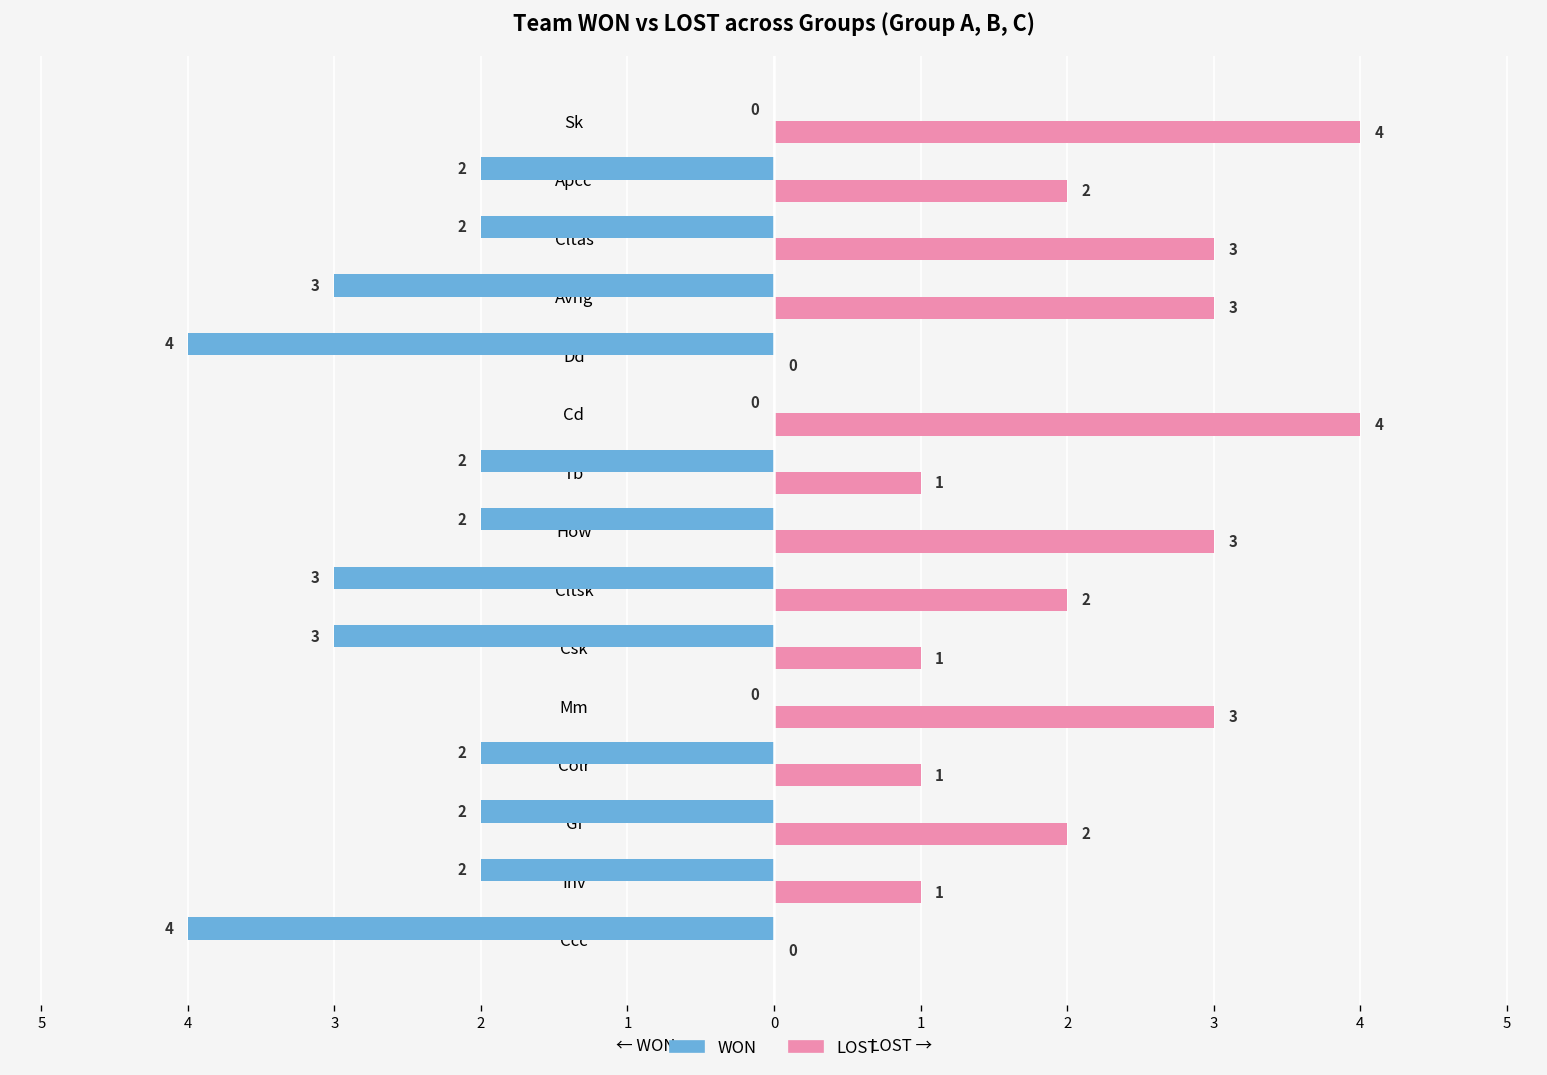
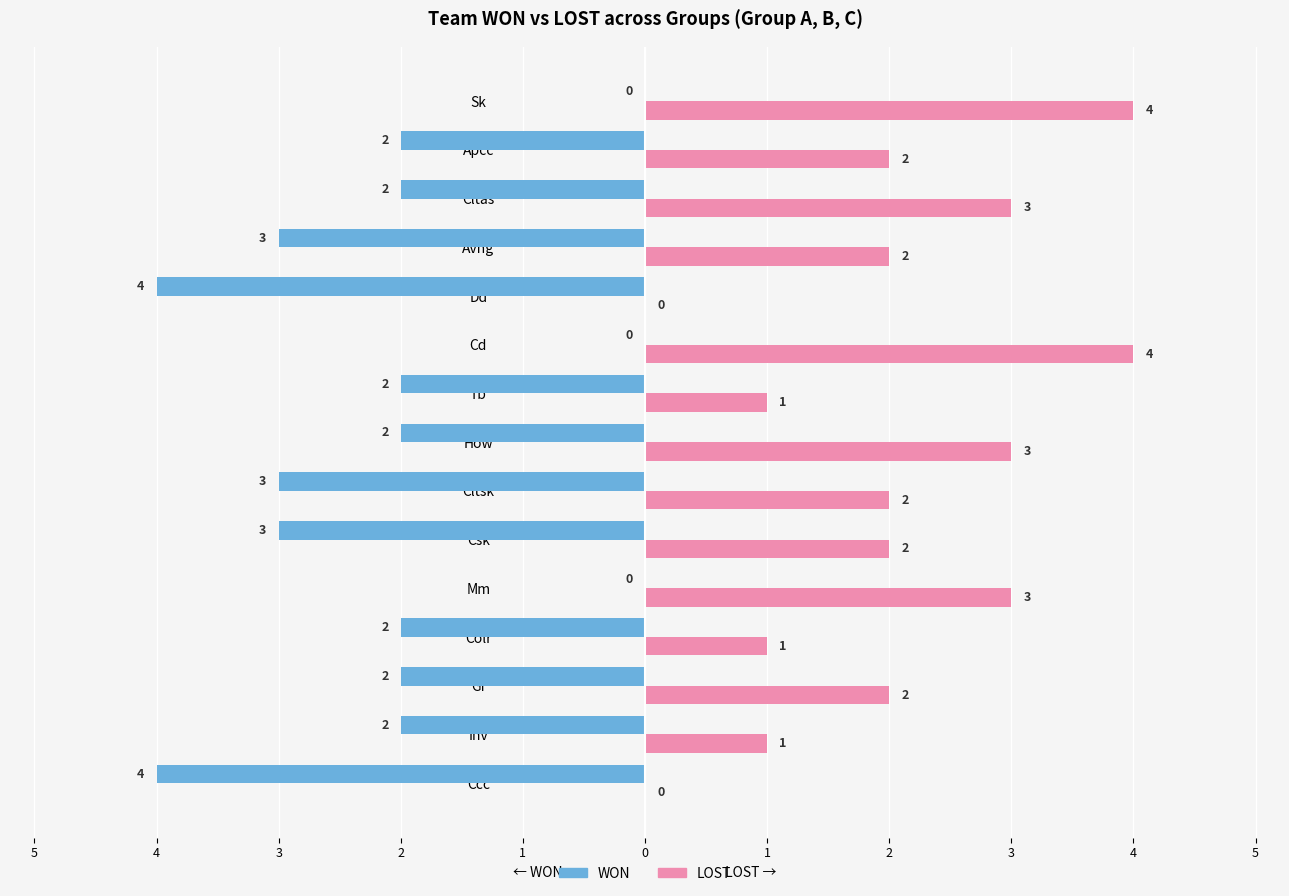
  {
    "WON": {
      "Sk": 0,
      "Cd": 0,
      "Mm": 0
    },
    "LOST": {
      "Sk": 4,
      "Apcc": 2,
      "Cltas": 3,
-     "Avng": 3,
+     "Avng": 2,
      "Dd": 0,
      "Cd": 4,
      "Tb": 1,
      "How": 3,
      "Cltsk": 2,
-     "Csk": 1,
+     "Csk": 2,
      "Mm": 3,
      "Colr": 1,
      "Gf": 2,
      "Inv": 1,
      "Ccc": 0
    }
  }
